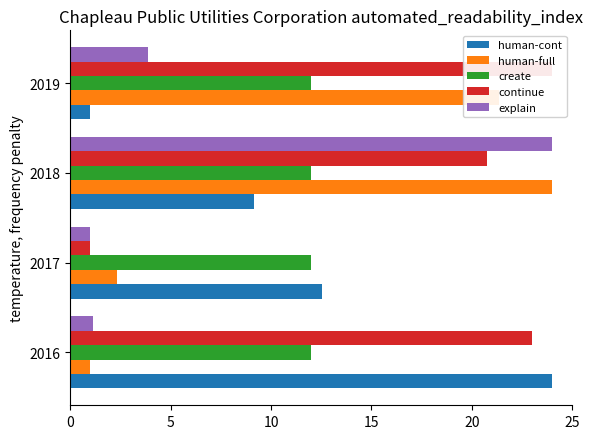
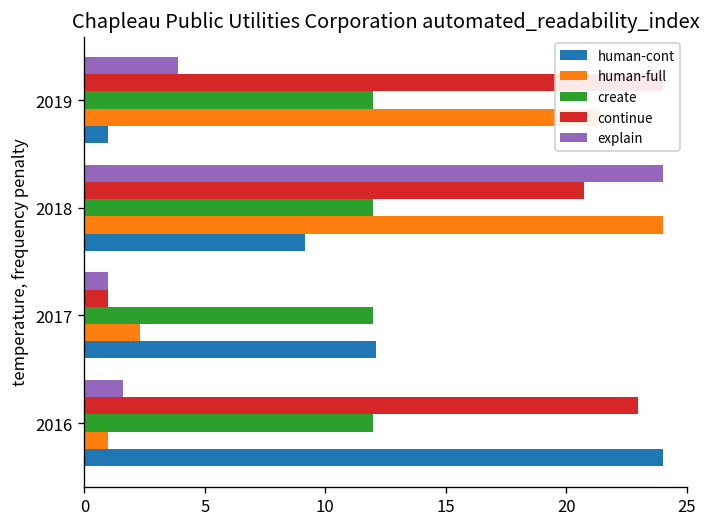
  {
    "human-cont": {
      "2019": 1.0,
      "2018": 9.2,
-     "2017": 12.6,
+     "2017": 12.1,
      "2016": 24.0
    },
    "human-full": {
      "2018": 24.0,
      "2017": 2.3,
      "2016": 1.0
    },
    "create": {
      "2019": 12.0,
      "2018": 12.0,
      "2017": 12.0,
      "2016": 12.0
    },
    "continue": {
      "2018": 20.7,
      "2017": 1.0,
      "2016": 23.0
    },
    "explain": {
      "2019": 3.9,
      "2018": 24.0,
      "2017": 1.0,
-     "2016": 1.1
+     "2016": 1.6
    }
  }
